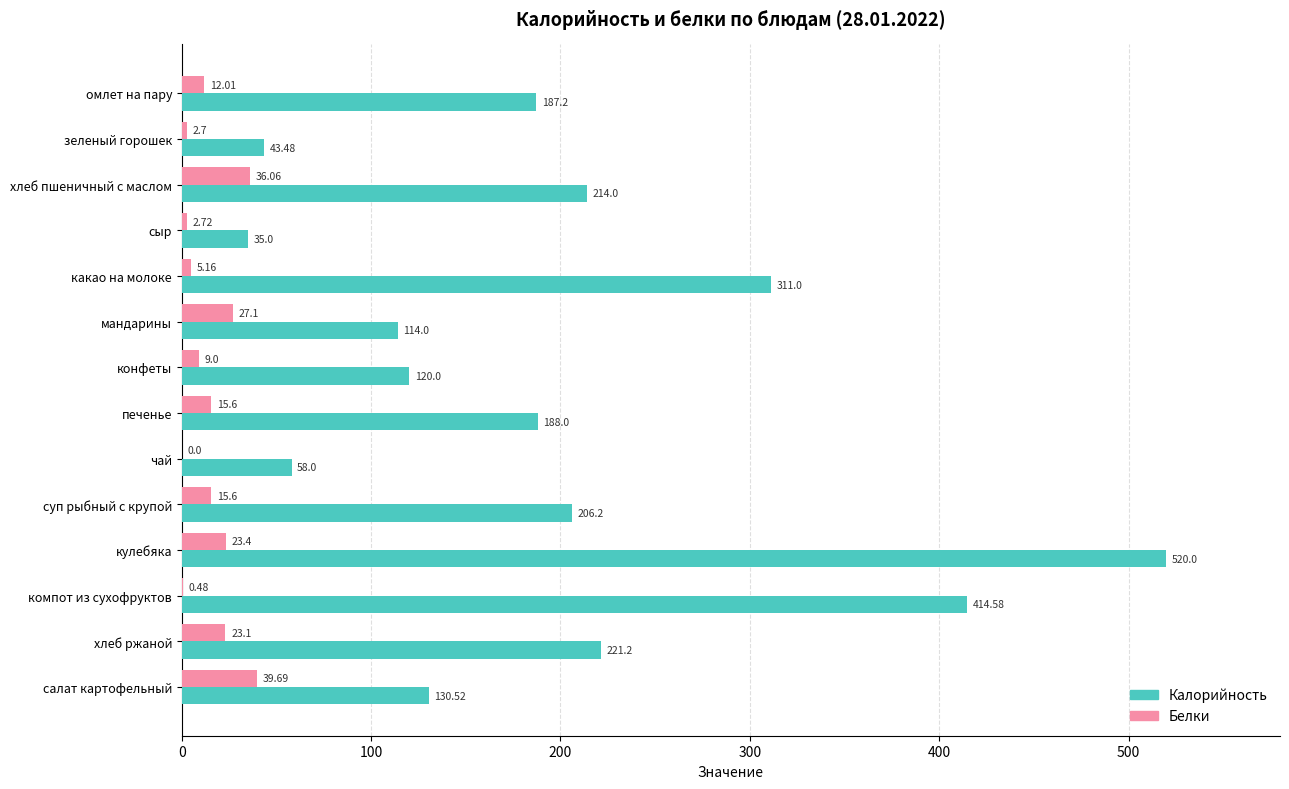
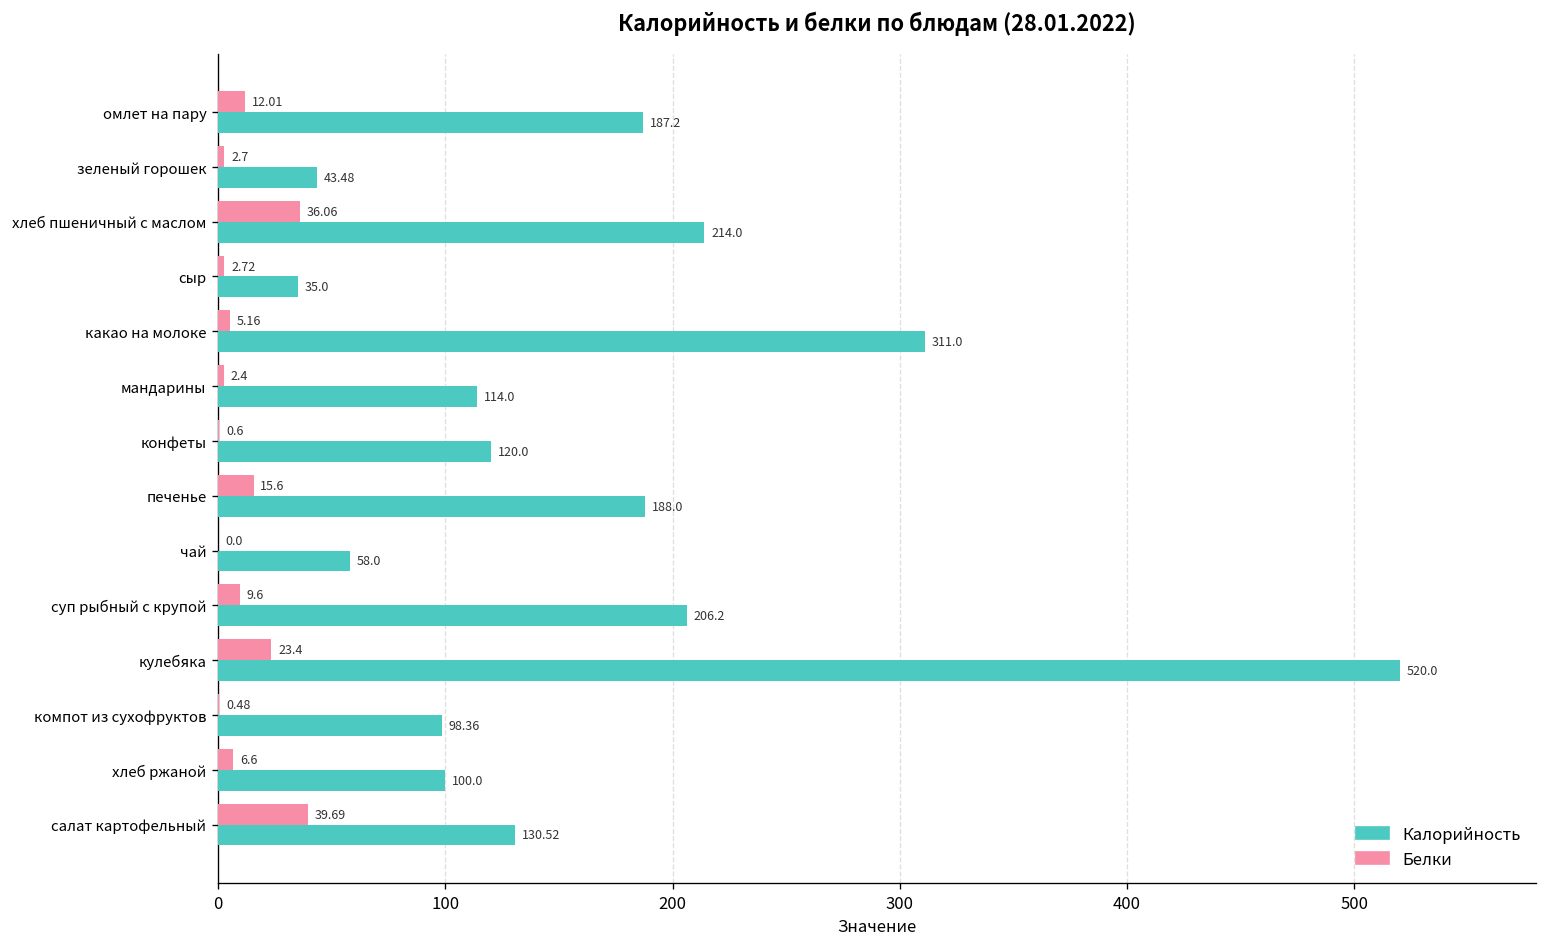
  {
    "Калорийность": {
      "омлет на пару": 187.2,
      "зеленый горошек": 43.48,
      "хлеб пшеничный с маслом": 214.0,
      "сыр": 35.0,
      "какао на молоке": 311.0,
      "мандарины": 114.0,
      "конфеты": 120.0,
      "печенье": 188.0,
      "чай": 58.0,
      "суп рыбный с крупой": 206.2,
      "кулебяка": 520.0,
-     "компот из сухофруктов": 414.58,
-     "хлеб ржаной": 221.2,
+     "компот из сухофруктов": 98.36,
+     "хлеб ржаной": 100.0,
      "салат картофельный": 130.52
    },
    "Белки": {
      "омлет на пару": 12.01,
      "зеленый горошек": 2.7,
      "хлеб пшеничный с маслом": 36.06,
      "сыр": 2.72,
      "какао на молоке": 5.16,
-     "мандарины": 27.1,
-     "конфеты": 9.0,
+     "мандарины": 2.4,
+     "конфеты": 0.6,
      "печенье": 15.6,
      "чай": 0.0,
-     "суп рыбный с крупой": 15.6,
+     "суп рыбный с крупой": 9.6,
      "кулебяка": 23.4,
      "компот из сухофруктов": 0.48,
-     "хлеб ржаной": 23.1,
+     "хлеб ржаной": 6.6,
      "салат картофельный": 39.69
    }
  }
